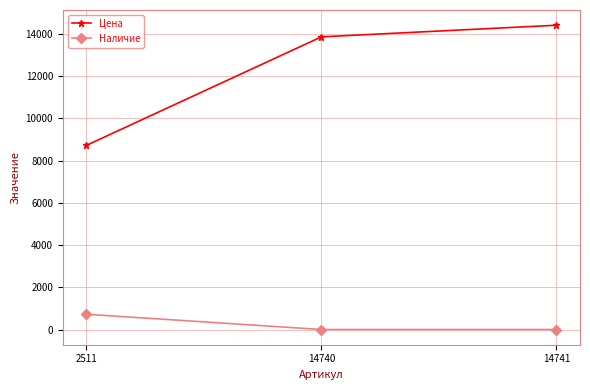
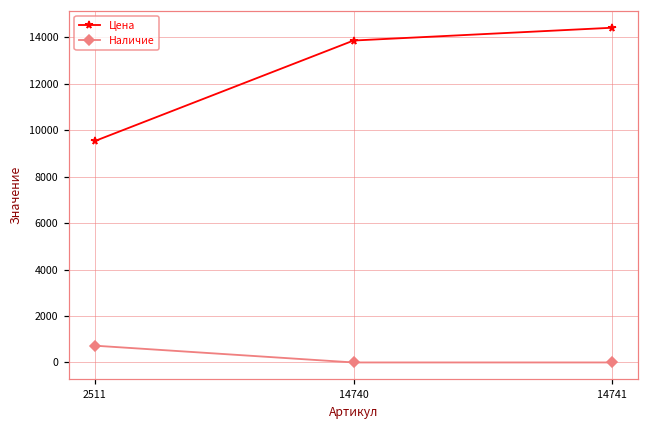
  {
    "Цена": {
-     "2511": 8700,
+     "2511": 9500,
      "14740": 13900,
      "14741": 14400
    },
    "Наличие": {
      "2511": 700,
      "14740": 0,
      "14741": 0
    }
  }
